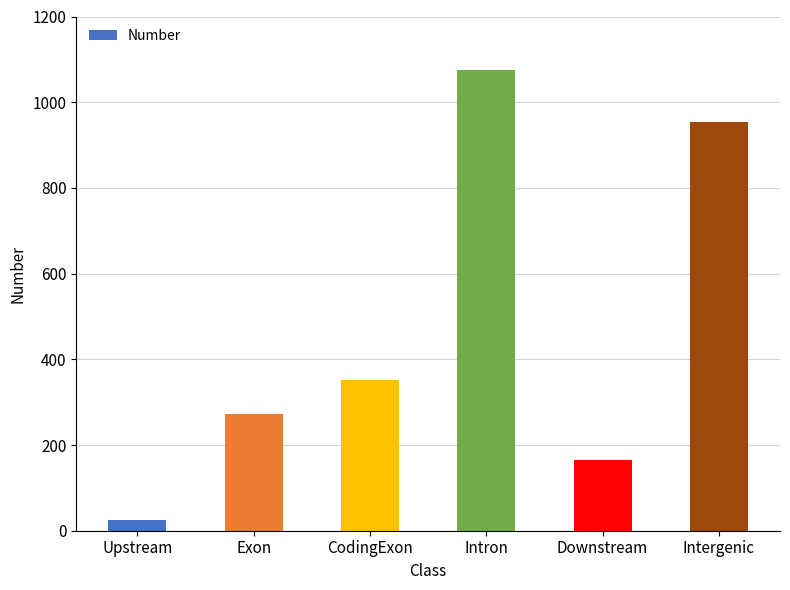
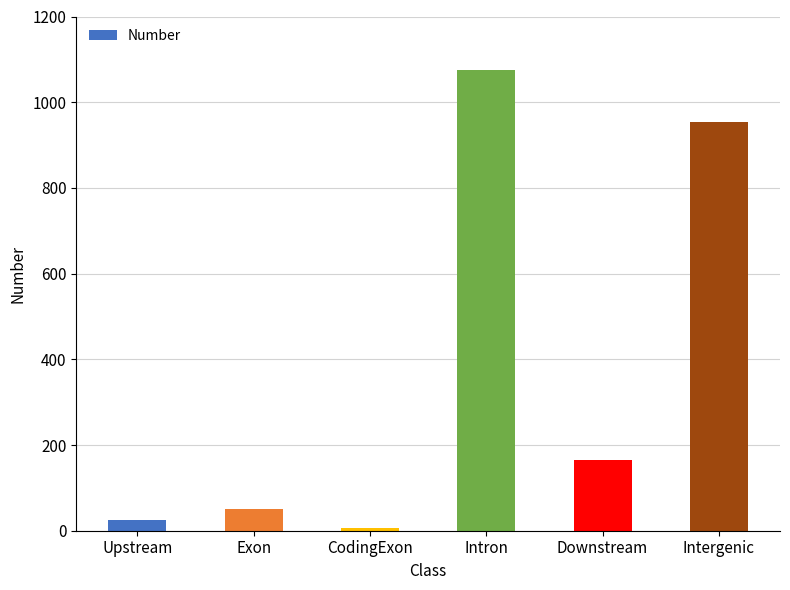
  {
    "Upstream": 30,
-   "Exon": 270,
-   "CodingExon": 350,
+   "Exon": 50,
+   "CodingExon": 10,
    "Intron": 1080,
    "Downstream": 160,
    "Intergenic": 950
  }
